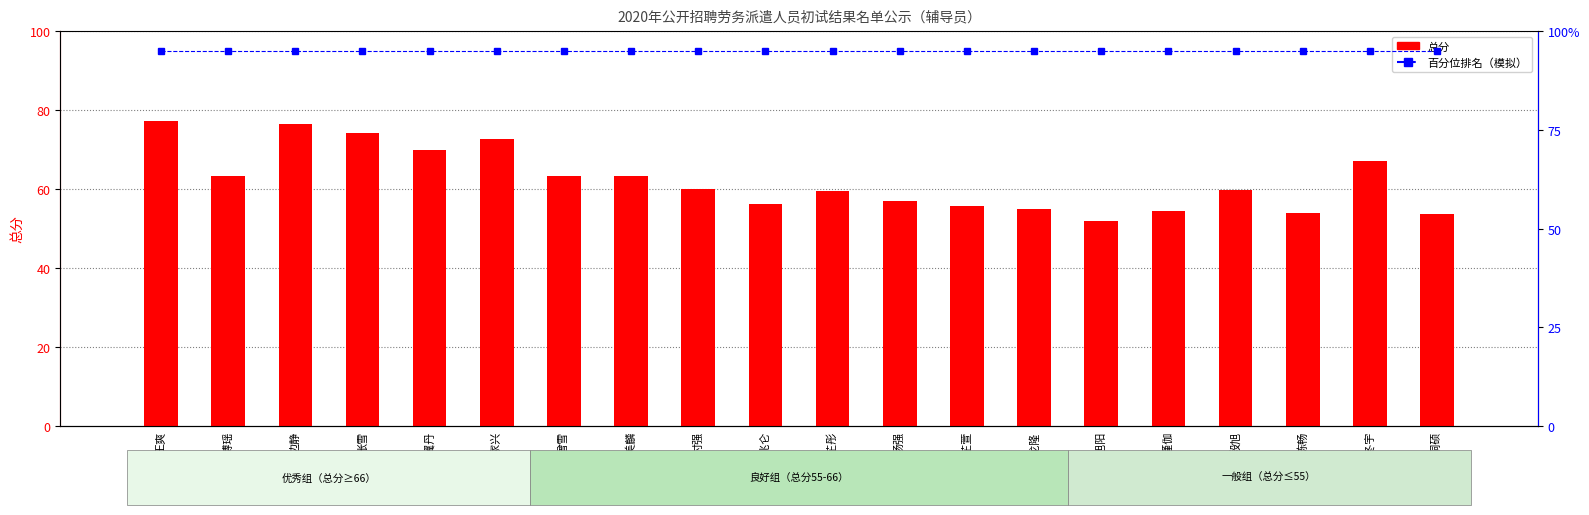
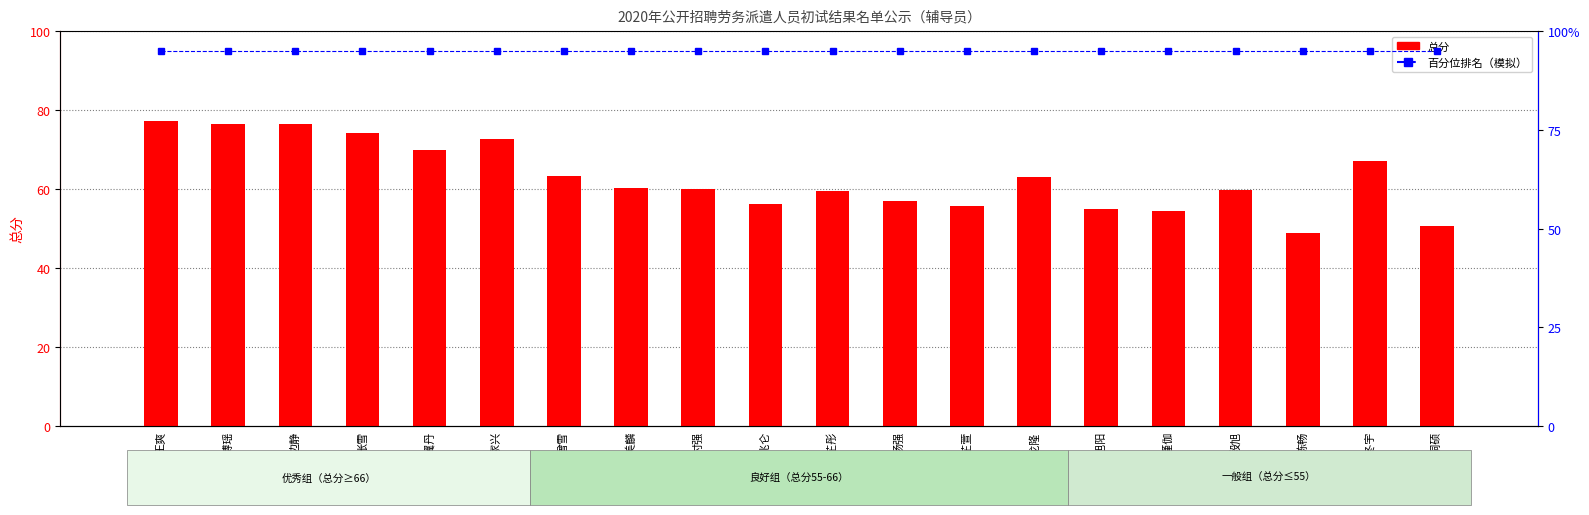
  {
    "总分": {
      "王爽": 77,
-     "张博瑶": 63,
+     "张博瑶": 76,
      "边静": 76,
      "张雪": 74,
      "邢翼丹": 70,
      "徐家兴": 73,
      "曾雪": 63,
-     "董美麟": 63,
+     "董美麟": 60,
      "付强": 60,
      "代兆仑": 56,
      "刘芷彤": 59,
      "杨强": 57,
      "滕芷萱": 56,
-     "白龙隆": 55,
-     "包旭阳": 52,
+     "白龙隆": 63,
+     "包旭阳": 55,
      "吴谨伽": 54,
      "段旭": 60,
-     "陈畅": 54,
+     "陈畅": 49,
      "罗冬宇": 67,
-     "刘桐硕": 54
+     "刘桐硕": 51
    }
  }
